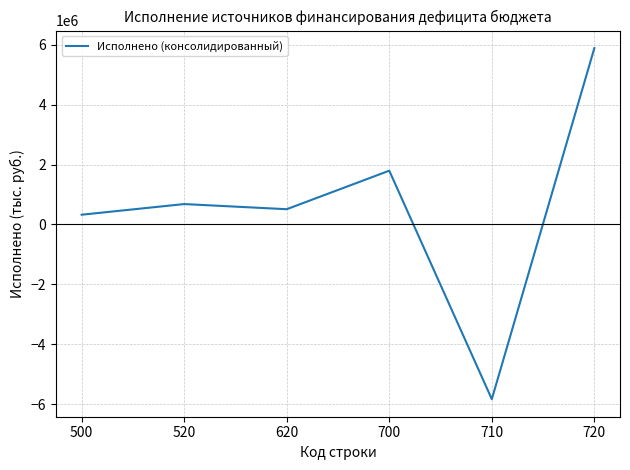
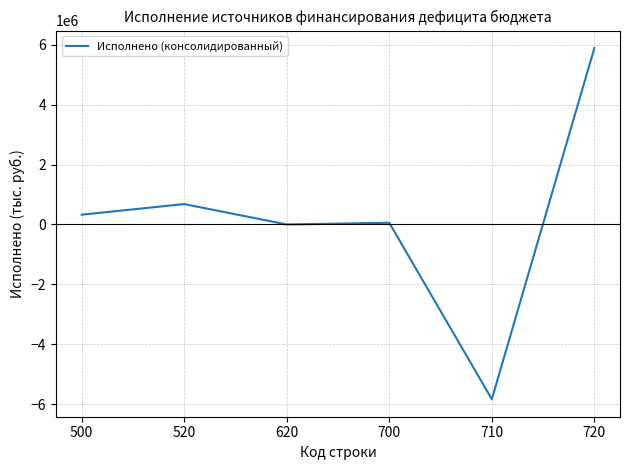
  {
    "500": 300000,
    "520": 700000,
-   "620": 500000,
-   "700": 1800000,
+   "620": 0,
+   "700": 100000,
    "710": -5800000,
    "720": 5900000
  }
